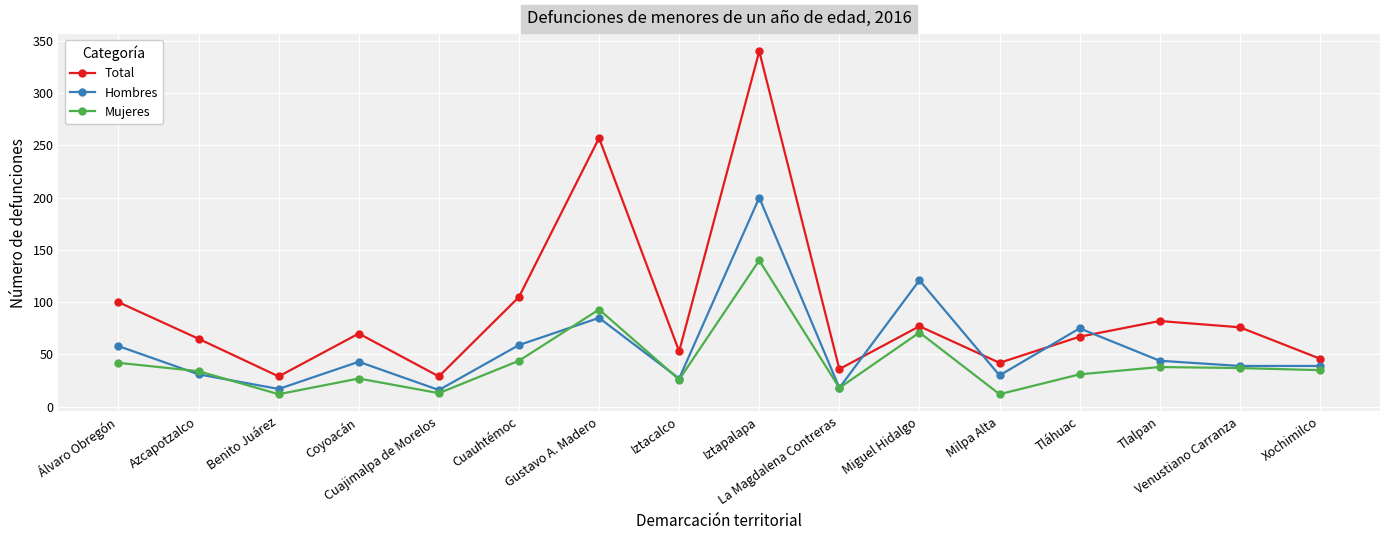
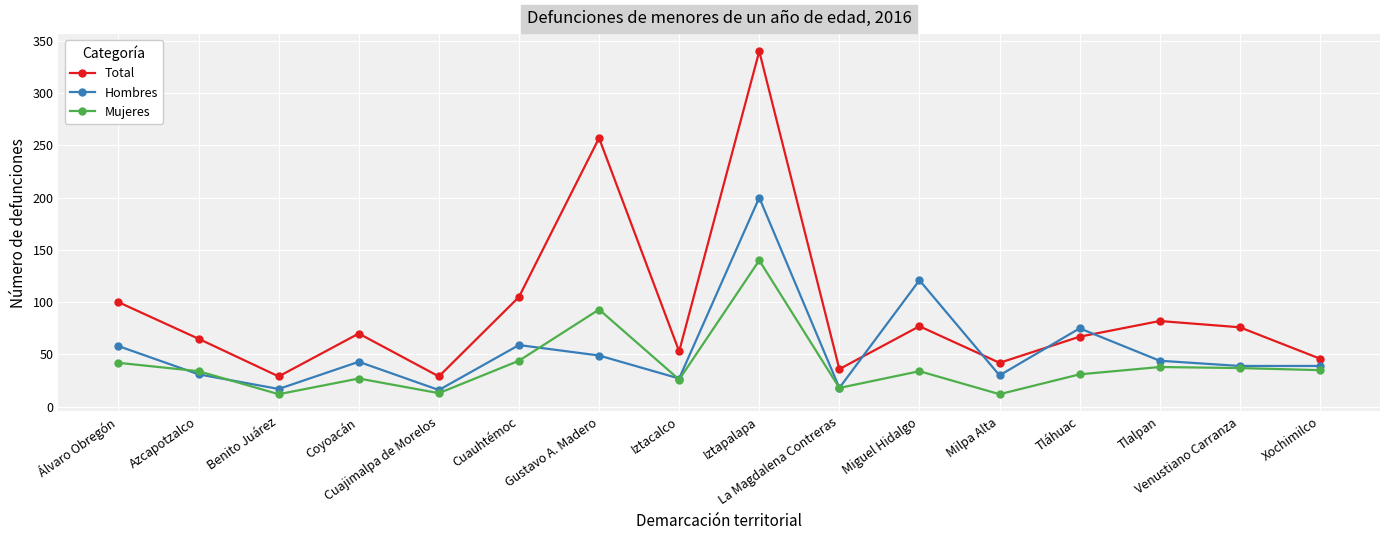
  {
    "Total": {
      "Álvaro Obregón": 100,
      "Azcapotzalco": 65,
      "Benito Juárez": 29,
      "Coyoacán": 70,
      "Cuajimalpa de Morelos": 29,
      "Cuauhtémoc": 105,
      "Gustavo A. Madero": 257,
      "Iztacalco": 53,
      "Iztapalapa": 340,
      "La Magdalena Contreras": 36,
      "Miguel Hidalgo": 77,
      "Milpa Alta": 42,
      "Tláhuac": 67,
      "Tlalpan": 82,
      "Venustiano Carranza": 76,
      "Xochimilco": 46
    },
    "Hombres": {
      "Álvaro Obregón": 58,
      "Azcapotzalco": 31,
      "Benito Juárez": 17,
      "Coyoacán": 43,
      "Cuajimalpa de Morelos": 16,
      "Cuauhtémoc": 59,
-     "Gustavo A. Madero": 85,
+     "Gustavo A. Madero": 49,
      "Iztapalapa": 200,
      "Miguel Hidalgo": 121,
      "Milpa Alta": 30,
      "Tláhuac": 75,
      "Tlalpan": 44,
      "Xochimilco": 39
    },
    "Mujeres": {
      "Álvaro Obregón": 42,
      "Azcapotzalco": 34,
      "Benito Juárez": 12,
      "Coyoacán": 27,
      "Cuajimalpa de Morelos": 13,
      "Cuauhtémoc": 44,
      "Gustavo A. Madero": 93,
      "Iztapalapa": 140,
-     "Miguel Hidalgo": 71,
+     "Miguel Hidalgo": 34,
      "Milpa Alta": 12,
      "Tláhuac": 31,
      "Tlalpan": 38,
      "Xochimilco": 35
    }
  }
